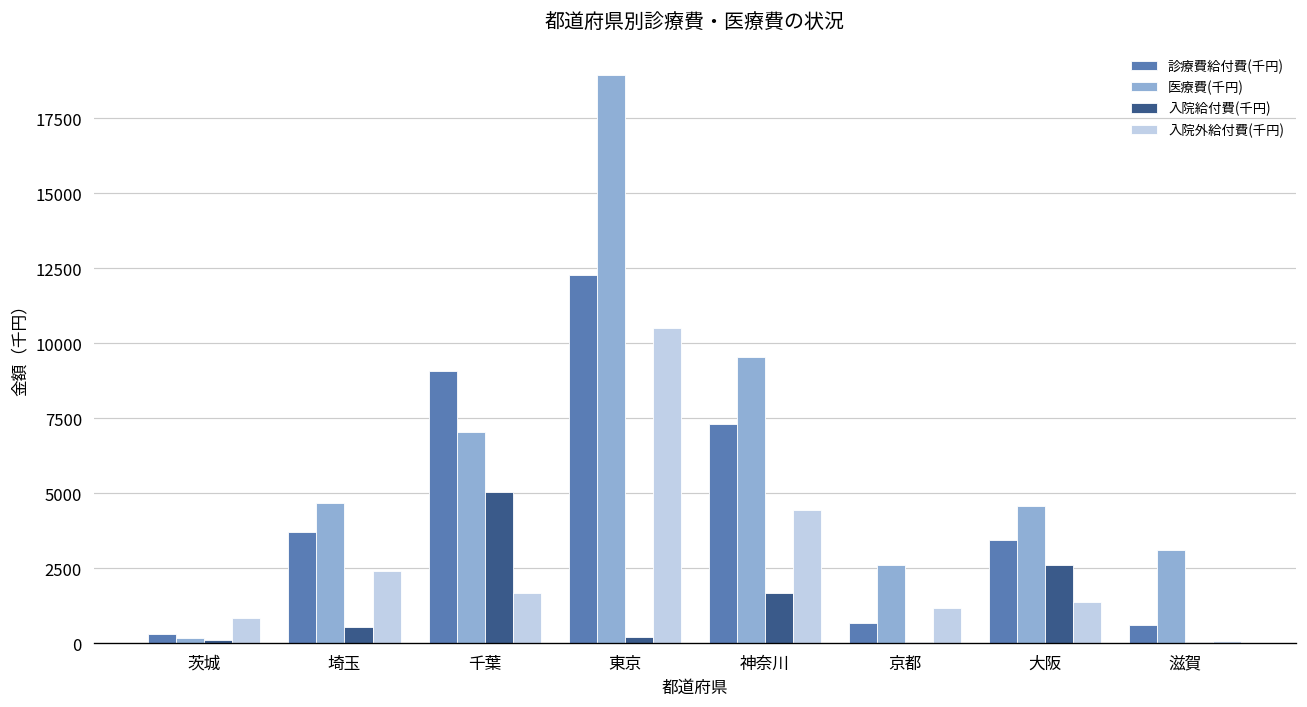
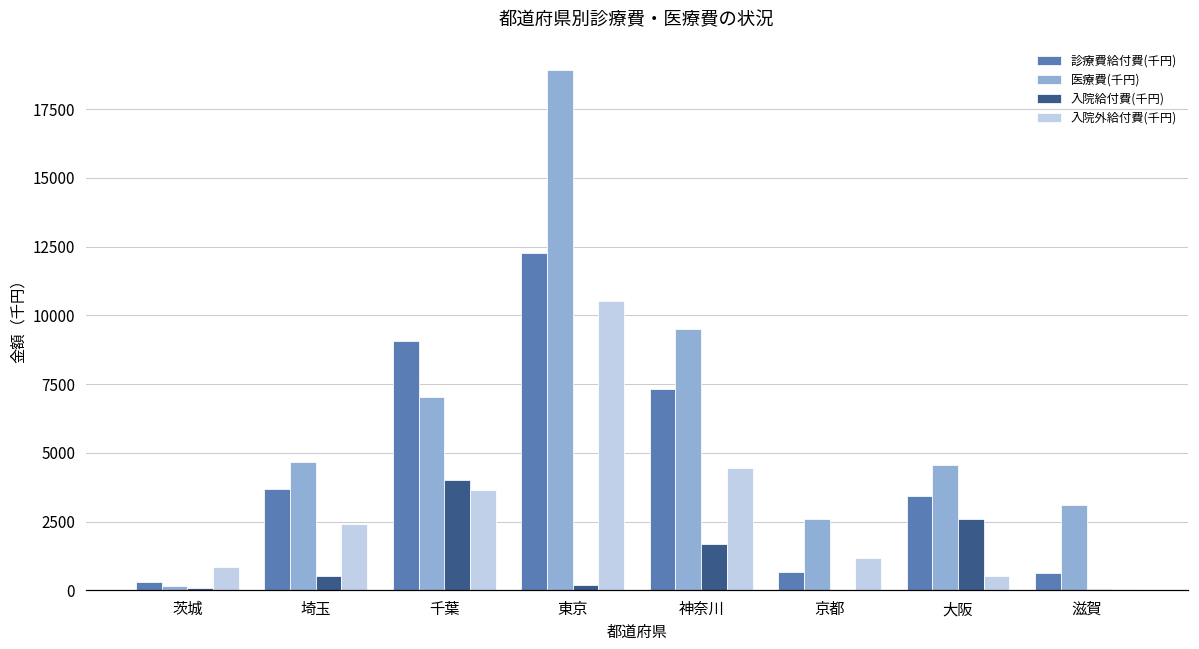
  {
    "診療費給付費(千円)": {
      "茨城": 300,
      "埼玉": 3700,
      "千葉": 9100,
      "東京": 12300,
      "神奈川": 7300,
      "京都": 700,
      "大阪": 3400,
      "滋賀": 600
    },
    "医療費(千円)": {
      "茨城": 200,
      "埼玉": 4700,
      "千葉": 7000,
      "東京": 18900,
      "神奈川": 9500,
      "京都": 2600,
      "大阪": 4600,
      "滋賀": 3100
    },
    "入院給付費(千円)": {
      "埼玉": 500,
-     "千葉": 5000,
+     "千葉": 4000,
      "東京": 200,
      "神奈川": 1700,
      "大阪": 2600
    },
    "入院外給付費(千円)": {
      "茨城": 800,
      "埼玉": 2400,
-     "千葉": 1700,
+     "千葉": 3600,
      "東京": 10500,
      "神奈川": 4400,
      "京都": 1200,
-     "大阪": 1400
+     "大阪": 500
    }
  }
